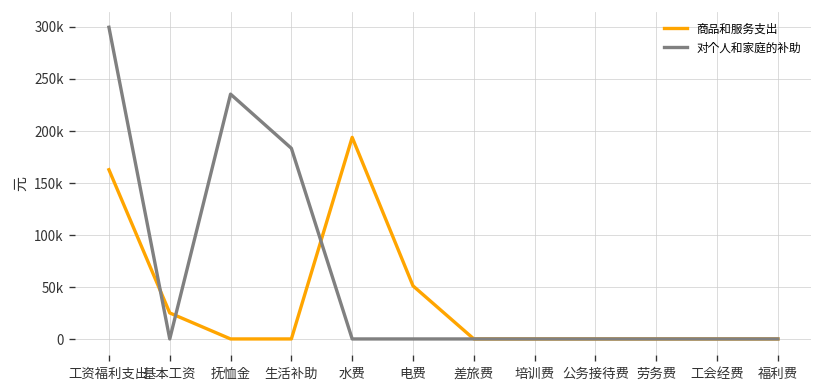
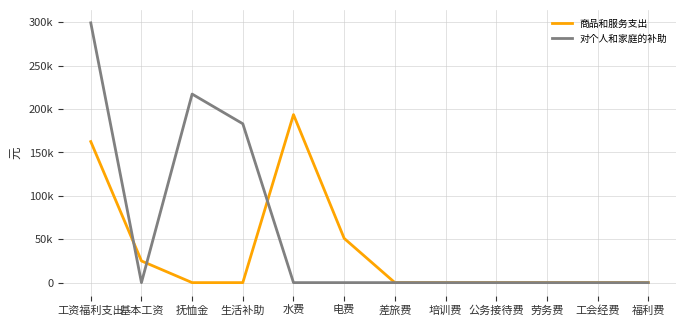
  {
    "商品和服务支出": {
      "工资福利支出": 160000,
      "基本工资": 20000,
      "抚恤金": 0,
      "生活补助": 0,
      "水费": 190000,
      "电费": 50000
    },
    "对个人和家庭的补助": {
      "工资福利支出": 300000,
      "基本工资": 0,
-     "抚恤金": 240000,
+     "抚恤金": 220000,
      "生活补助": 180000,
      "水费": 0,
      "电费": 0
    }
  }
